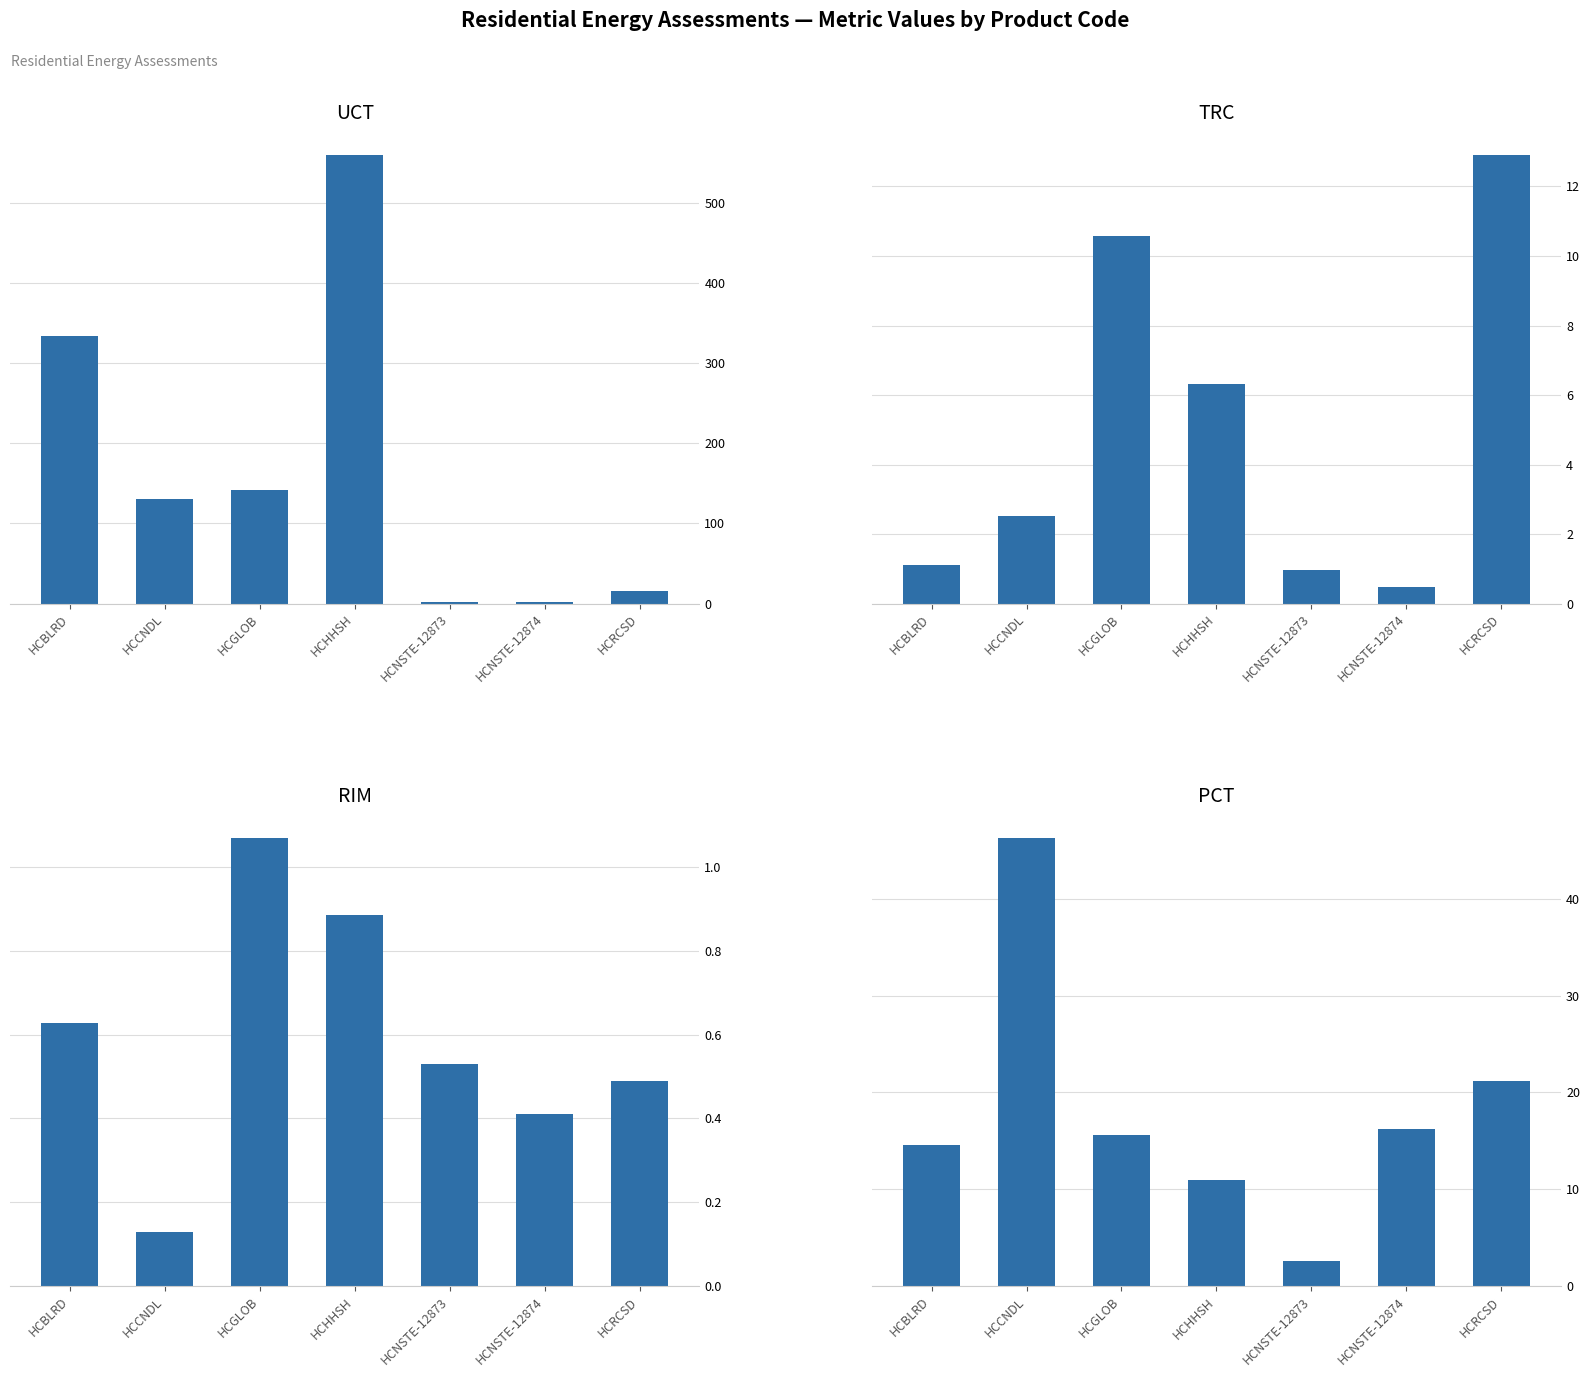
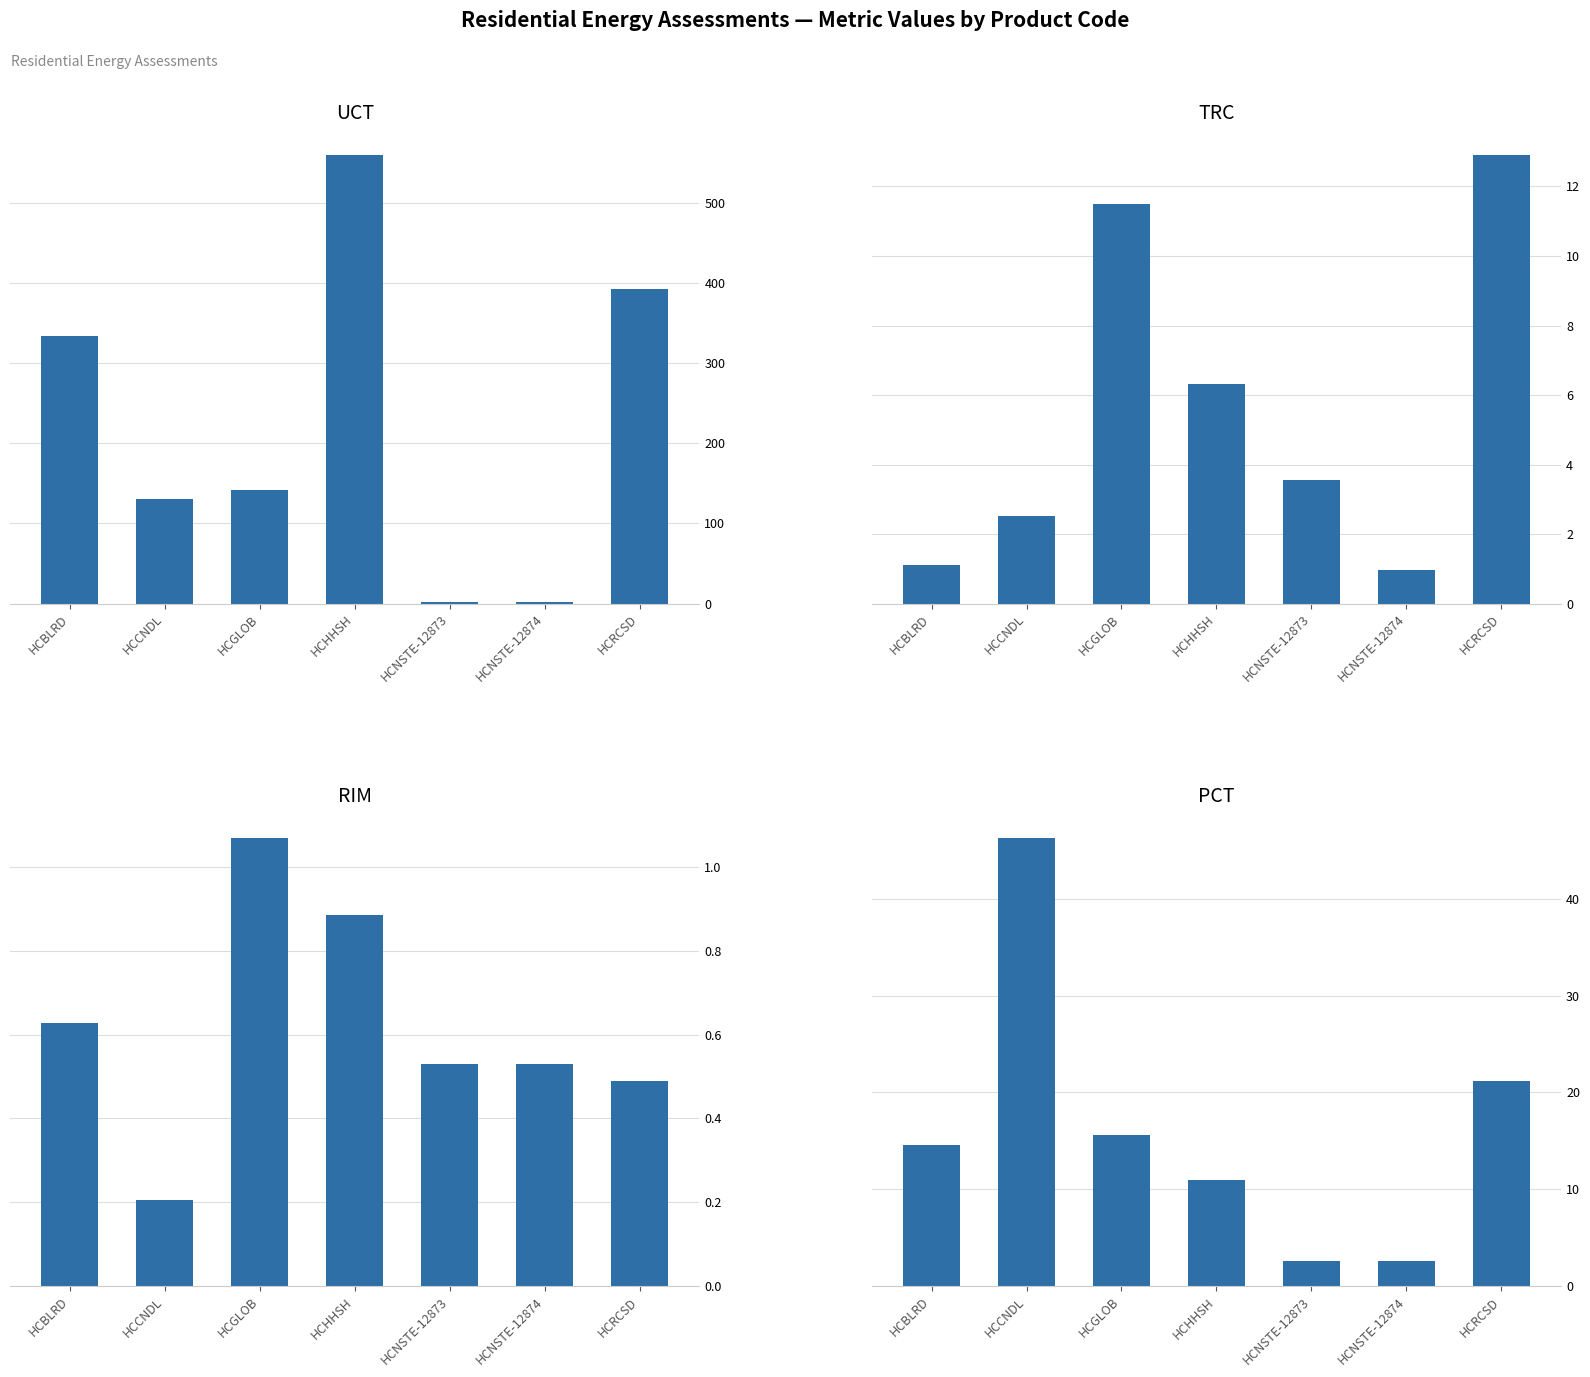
  {
    "UCT": {
      "HCBLRD": 330,
      "HCCNDL": 130,
      "HCGLOB": 140,
      "HCHHSH": 560,
-     "HCRCSD": 20
+     "HCRCSD": 390
    },
    "TRC": {
      "HCBLRD": 1.1,
      "HCCNDL": 2.5,
-     "HCGLOB": 10.6,
+     "HCGLOB": 11.5,
      "HCHHSH": 6.3,
-     "HCNSTE-12873": 1.0,
-     "HCNSTE-12874": 0.5,
+     "HCNSTE-12873": 3.6,
+     "HCNSTE-12874": 1.0,
      "HCRCSD": 12.9
    },
    "RIM": {
      "HCBLRD": 0.63,
-     "HCCNDL": 0.13,
+     "HCCNDL": 0.20,
      "HCGLOB": 1.07,
      "HCHHSH": 0.88,
      "HCNSTE-12873": 0.53,
-     "HCNSTE-12874": 0.41,
+     "HCNSTE-12874": 0.53,
      "HCRCSD": 0.49
    },
    "PCT": {
      "HCBLRD": 15,
      "HCCNDL": 46,
      "HCGLOB": 16,
      "HCHHSH": 11,
      "HCNSTE-12873": 3,
-     "HCNSTE-12874": 16,
+     "HCNSTE-12874": 3,
      "HCRCSD": 21
    }
  }
